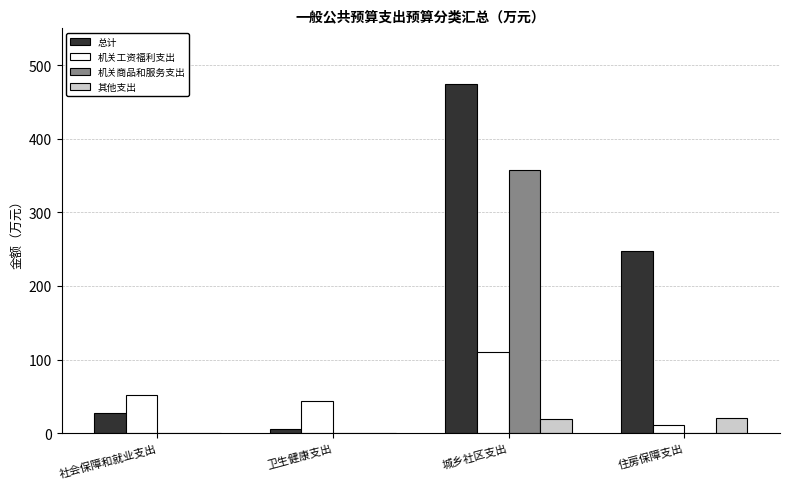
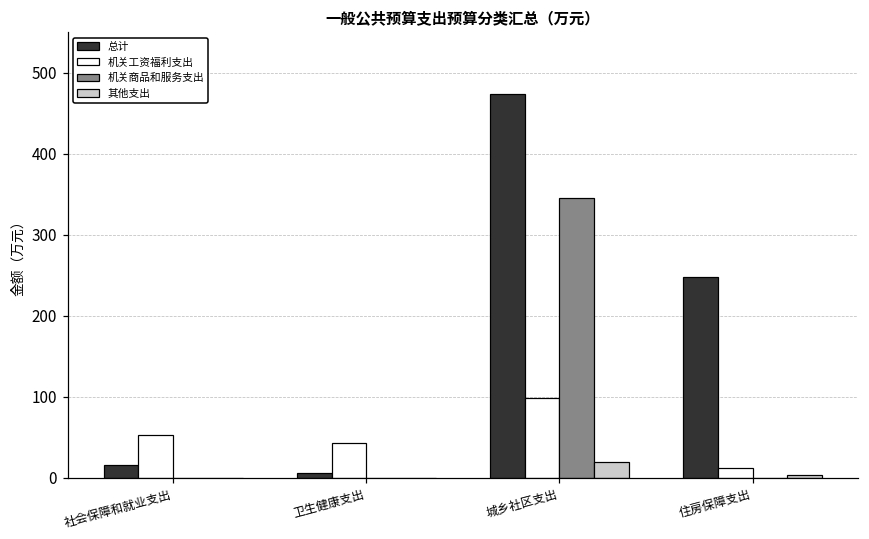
  {
    "总计": {
-     "社会保障和就业支出": 30,
+     "社会保障和就业支出": 20,
      "卫生健康支出": 10,
      "城乡社区支出": 470,
      "住房保障支出": 250
    },
    "机关工资福利支出": {
      "社会保障和就业支出": 50,
      "卫生健康支出": 40,
-     "城乡社区支出": 110,
+     "城乡社区支出": 100,
      "住房保障支出": 10
    },
    "机关商品和服务支出": {
      "社会保障和就业支出": 0,
      "卫生健康支出": 0,
-     "城乡社区支出": 360,
+     "城乡社区支出": 350,
      "住房保障支出": 0
    },
    "其他支出": {
      "社会保障和就业支出": 0,
      "卫生健康支出": 0,
      "城乡社区支出": 20,
-     "住房保障支出": 20
+     "住房保障支出": 0
    }
  }
